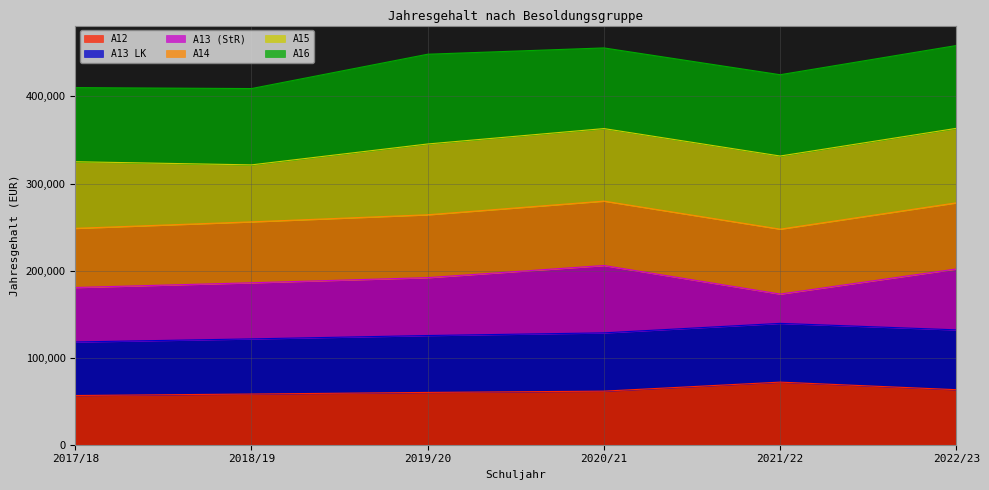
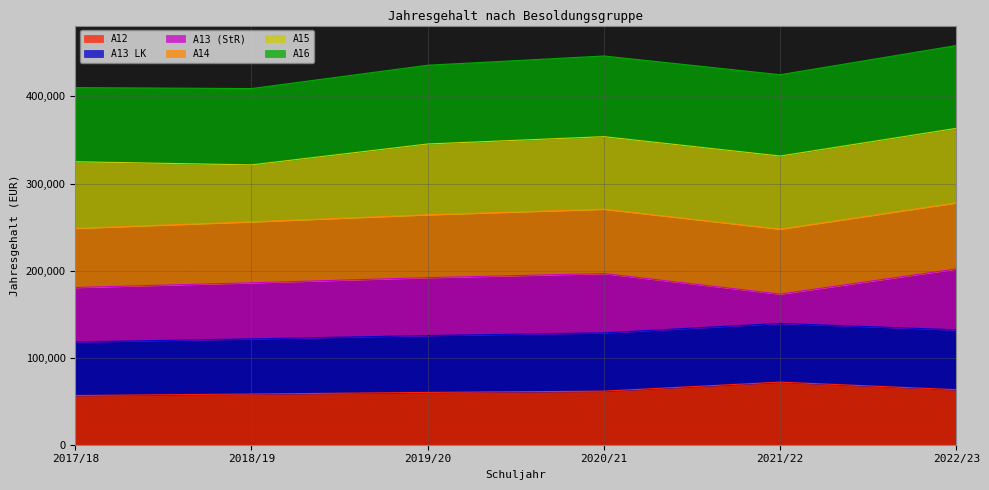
  {
    "A12": {
      "2017/18": "60,000",
      "2018/19": "60,000",
      "2019/20": "60,000",
      "2020/21": "60,000",
      "2021/22": "70,000",
      "2022/23": "60,000"
    },
    "A13 LK": {
      "2017/18": "60,000",
      "2018/19": "60,000",
      "2019/20": "70,000",
      "2020/21": "70,000",
      "2021/22": "70,000",
      "2022/23": "70,000"
    },
    "A13 (StR)": {
      "2017/18": "60,000",
      "2018/19": "60,000",
      "2019/20": "70,000",
-     "2020/21": "80,000",
+     "2020/21": "70,000",
      "2021/22": "30,000",
      "2022/23": "70,000"
    },
    "A14": {
      "2017/18": "70,000",
      "2018/19": "70,000",
      "2019/20": "70,000",
      "2020/21": "70,000",
      "2021/22": "70,000",
      "2022/23": "80,000"
    },
    "A15": {
      "2017/18": "80,000",
      "2018/19": "70,000",
      "2019/20": "80,000",
      "2020/21": "80,000",
      "2021/22": "80,000",
      "2022/23": "90,000"
    },
    "A16": {
      "2017/18": "90,000",
      "2018/19": "90,000",
-     "2019/20": "100,000",
+     "2019/20": "90,000",
      "2020/21": "90,000",
      "2021/22": "90,000",
      "2022/23": "100,000"
    }
  }
